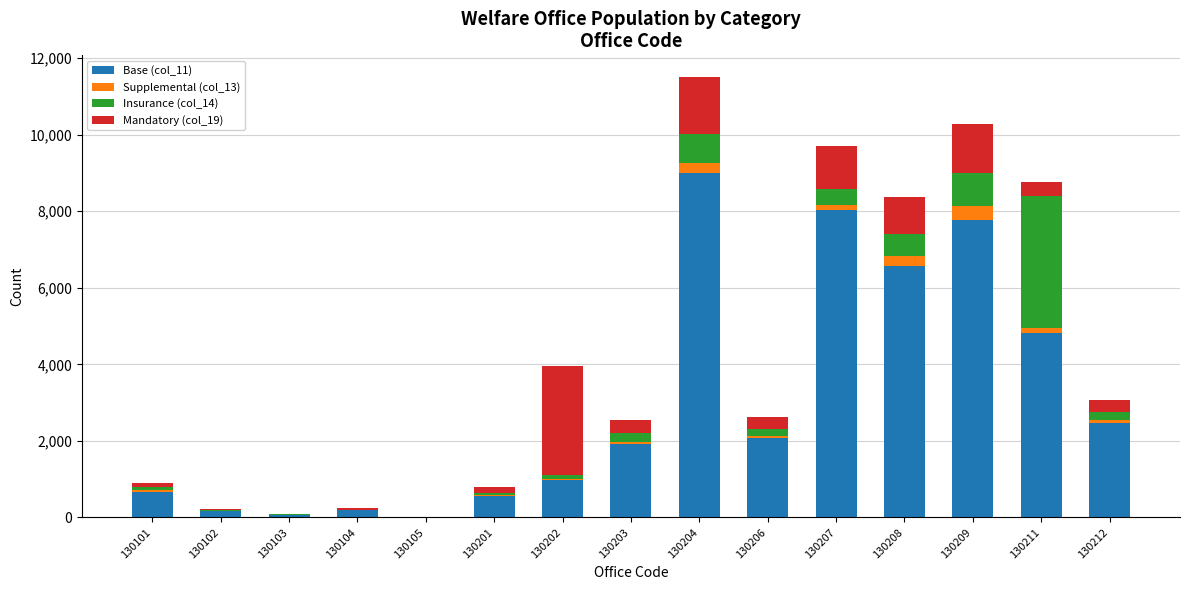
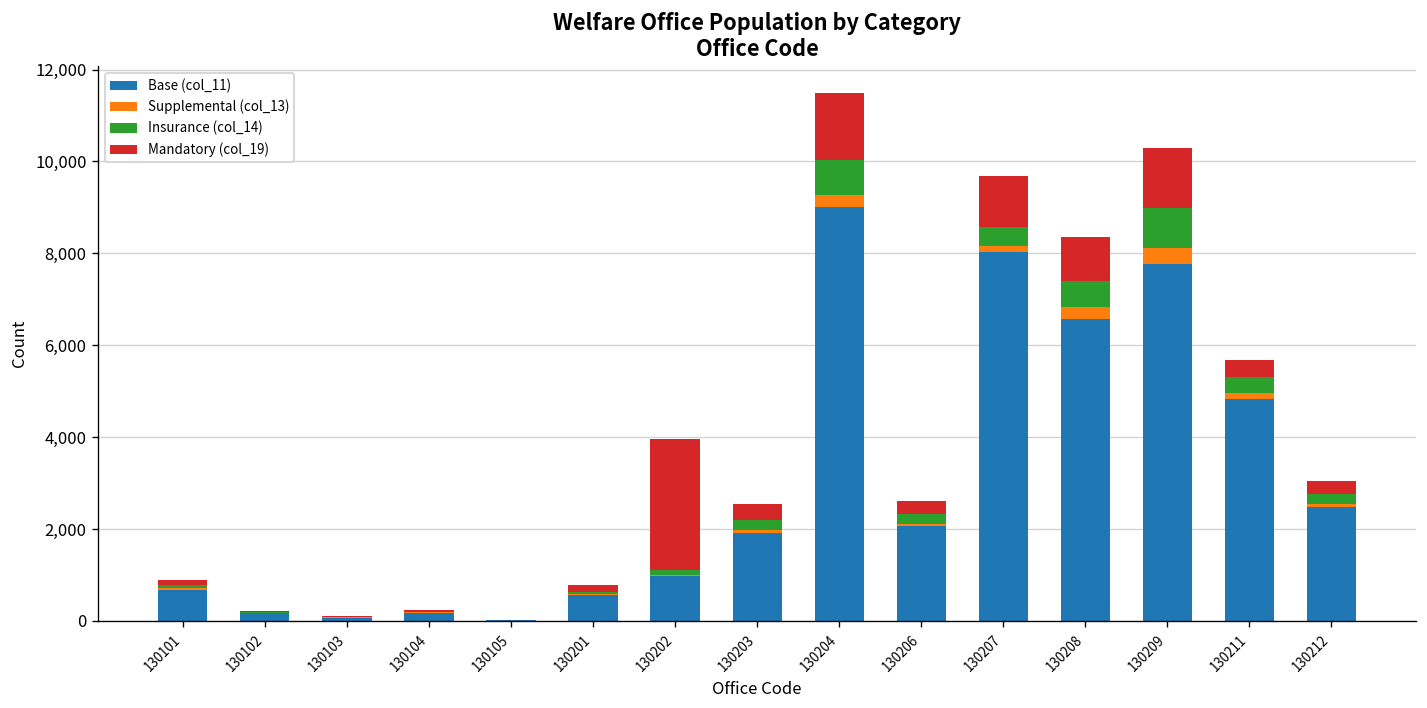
  {
    "Base (col_11)": {
      "130101": "700",
      "130102": "200",
      "130103": "100",
      "130104": "200",
      "130201": "600",
      "130202": "1,000",
      "130203": "1,900",
      "130204": "9,000",
      "130206": "2,100",
      "130207": "8,000",
      "130208": "6,600",
      "130209": "7,800",
      "130211": "4,800",
      "130212": "2,500"
    },
    "Supplemental (col_13)": {
      "130105": "0",
      "130203": "100",
      "130204": "300",
      "130207": "100",
      "130208": "300",
      "130209": "300",
      "130211": "100",
      "130212": "100"
    },
    "Insurance (col_14)": {
      "130101": "100",
      "130202": "100",
      "130203": "200",
      "130204": "800",
      "130206": "200",
      "130207": "400",
      "130208": "600",
      "130209": "900",
-     "130211": "3,400",
+     "130211": "400",
      "130212": "200"
    },
    "Mandatory (col_19)": {
      "130101": "100",
      "130201": "200",
      "130202": "2,900",
      "130203": "300",
      "130204": "1,500",
      "130206": "300",
      "130207": "1,100",
      "130208": "1,000",
      "130209": "1,300",
      "130211": "400",
      "130212": "300"
    }
  }
